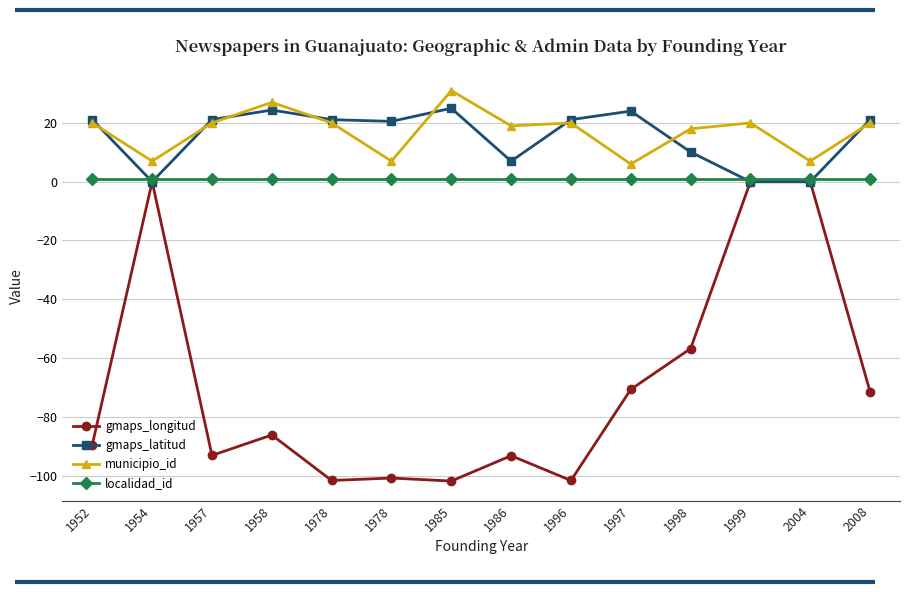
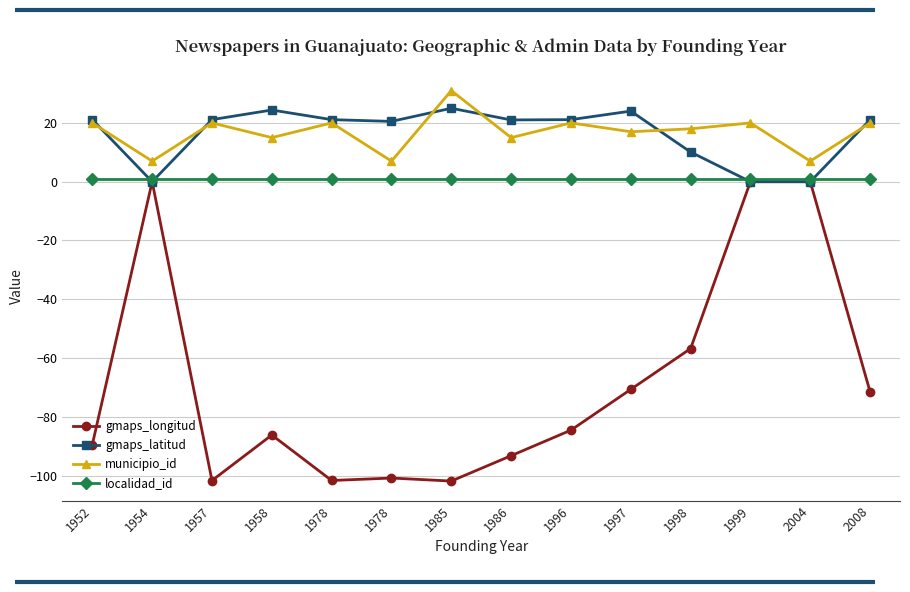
  {
    "gmaps_longitud": {
      "1952": -89,
-     "1957": -93,
+     "1957": -102,
      "1958": -86,
      "1985": -102,
      "1986": -93,
-     "1996": -102,
+     "1996": -85,
      "1997": -71,
      "1998": -57,
      "2008": -71
    },
    "gmaps_latitud": {
      "1952": 21,
      "1957": 21,
      "1958": 24,
      "1985": 25,
-     "1986": 7,
+     "1986": 21,
      "1996": 21,
      "1997": 24,
      "1998": 10,
      "2008": 21
    },
    "municipio_id": {
      "1952": 20,
      "1954": 7,
      "1957": 20,
-     "1958": 27,
+     "1958": 15,
      "1985": 31,
-     "1986": 19,
+     "1986": 15,
      "1996": 20,
-     "1997": 6,
+     "1997": 17,
      "1998": 18,
      "1999": 20,
      "2004": 7,
      "2008": 20
    },
    "localidad_id": {
      "1952": 1,
      "1954": 1,
      "1957": 1,
      "1958": 1,
      "1985": 1,
      "1986": 1,
      "1996": 1,
      "1997": 1,
      "1998": 1,
      "1999": 1,
      "2004": 1,
      "2008": 1
    }
  }
